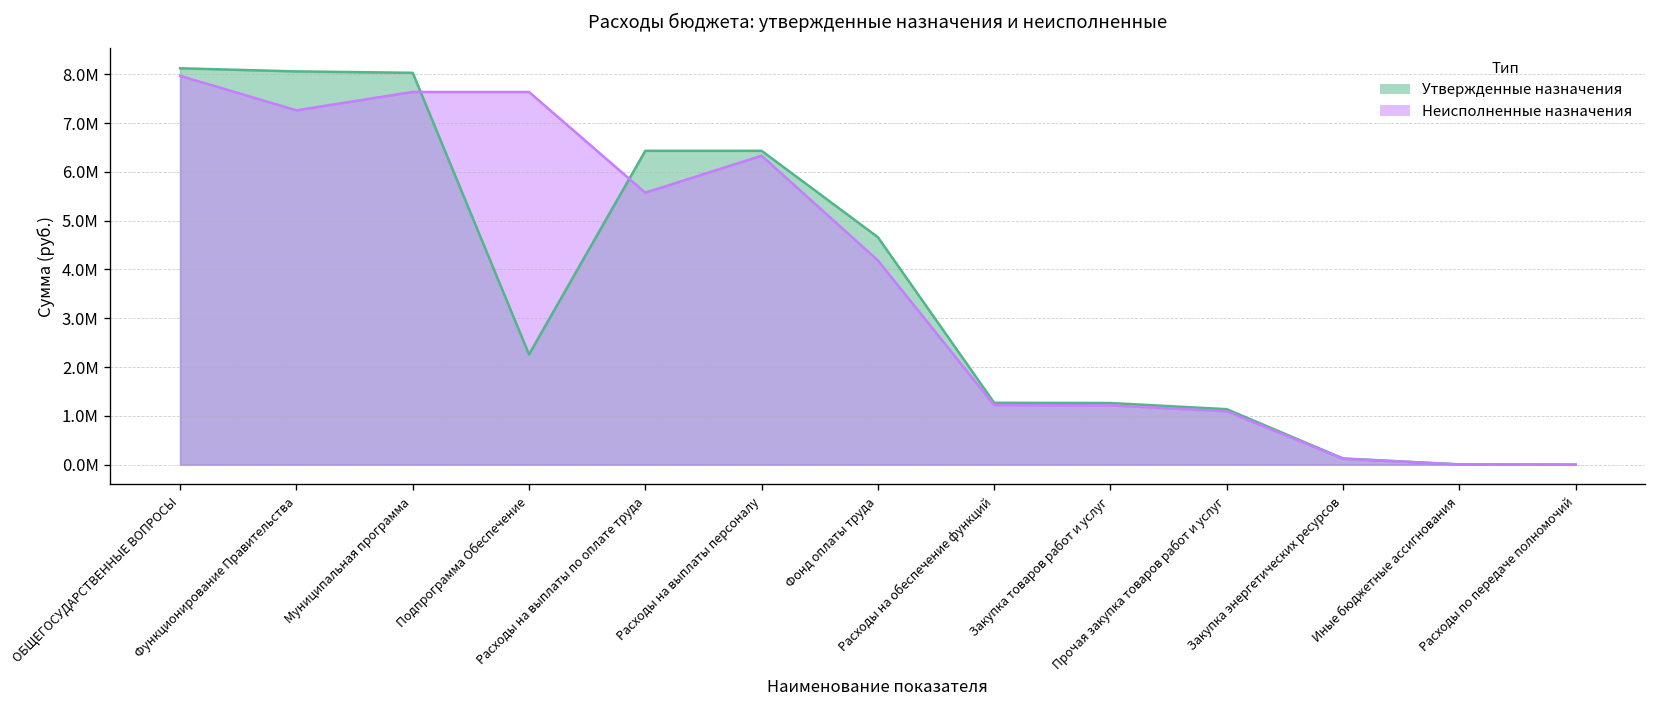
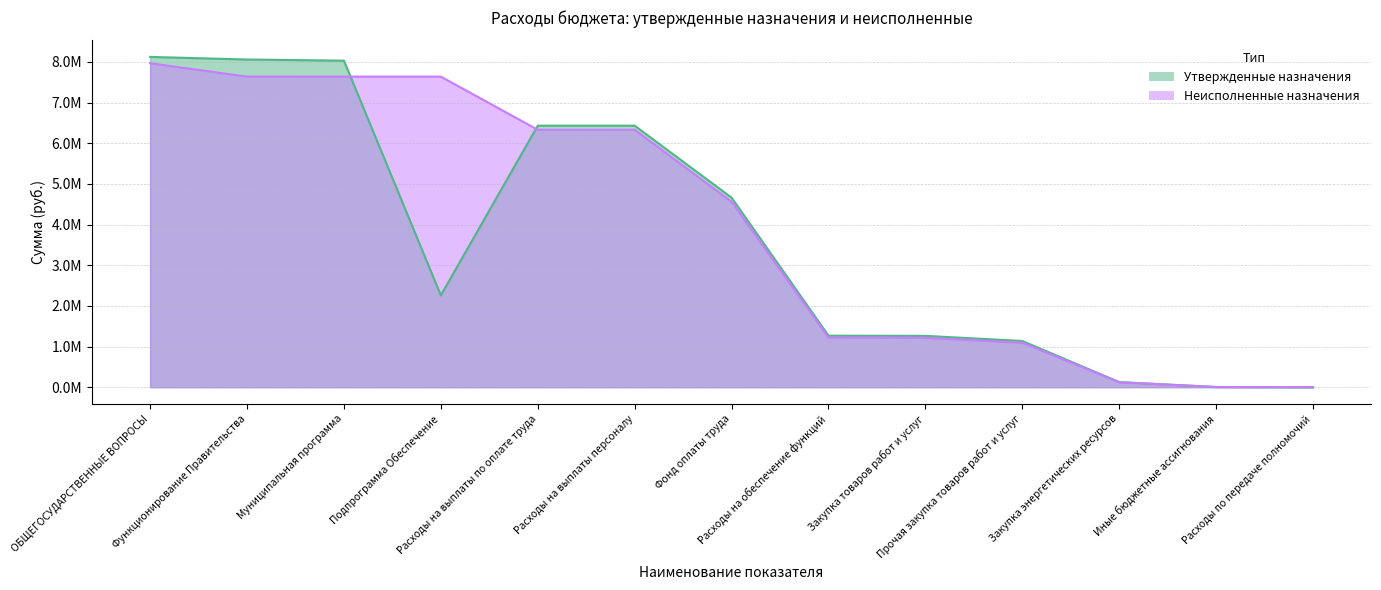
  {
    "Утвержденные назначения": {
      "ОБЩЕГОСУДАРСТВЕННЫЕ ВОПРОСЫ": 8100000,
      "Функционирование Правительства": 8100000,
      "Муниципальная программа": 8000000,
      "Подпрограмма Обеспечение": 2300000,
      "Расходы на выплаты по оплате труда": 6400000,
      "Расходы на выплаты персоналу": 6400000,
      "Фонд оплаты труда": 4700000
    },
    "Неисполненные назначения": {
      "ОБЩЕГОСУДАРСТВЕННЫЕ ВОПРОСЫ": 8000000,
-     "Функционирование Правительства": 7300000,
+     "Функционирование Правительства": 7600000,
      "Муниципальная программа": 7600000,
      "Подпрограмма Обеспечение": 7600000,
-     "Расходы на выплаты по оплате труда": 5600000,
+     "Расходы на выплаты по оплате труда": 6300000,
      "Расходы на выплаты персоналу": 6300000,
-     "Фонд оплаты труда": 4200000
+     "Фонд оплаты труда": 4600000
    }
  }
